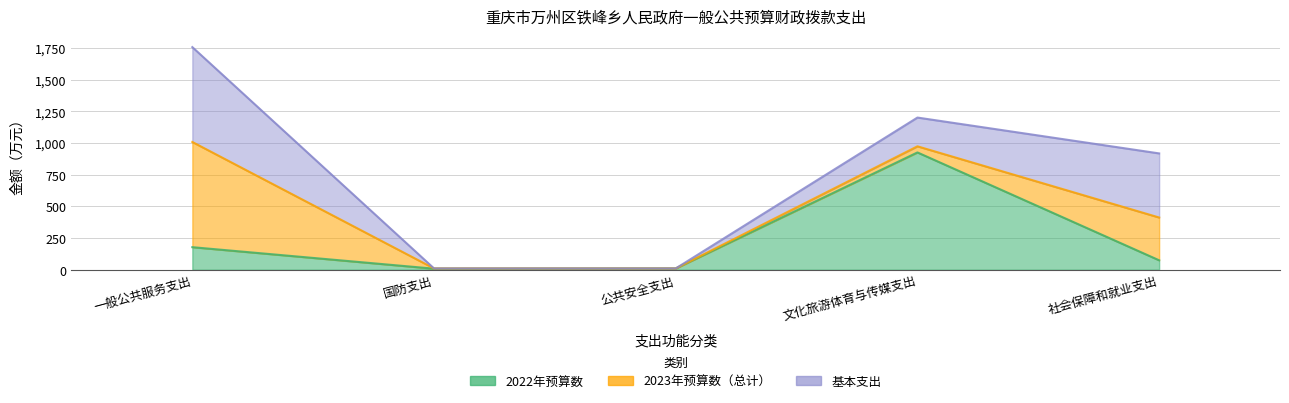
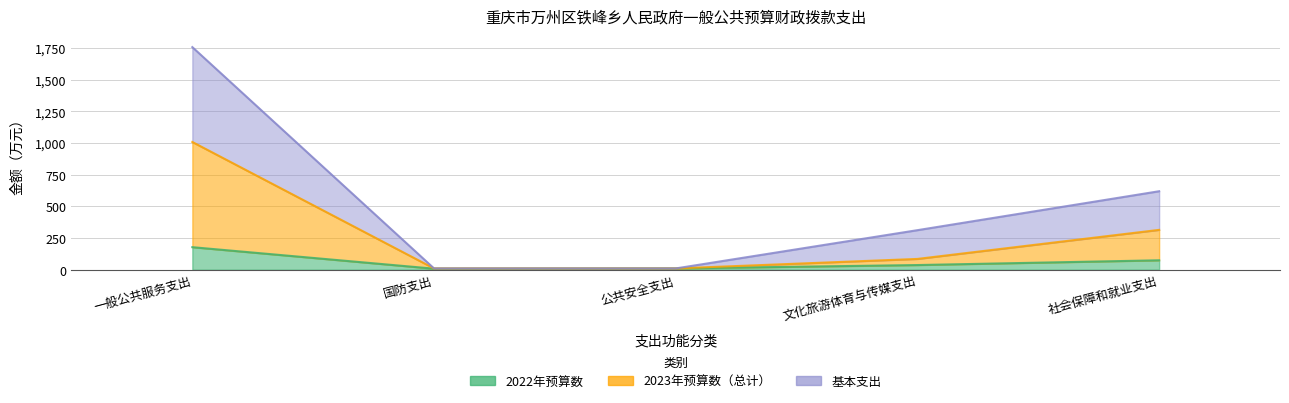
  {
    "2022年预算数": {
      "一般公共服务支出": 180,
-     "文化旅游体育与传媒支出": 930,
+     "文化旅游体育与传媒支出": 40,
      "社会保障和就业支出": 70
    },
    "2023年预算数（总计）": {
      "一般公共服务支出": 830,
      "文化旅游体育与传媒支出": 50,
-     "社会保障和就业支出": 340
+     "社会保障和就业支出": 240
    },
    "基本支出": {
      "一般公共服务支出": 750,
      "文化旅游体育与传媒支出": 230,
-     "社会保障和就业支出": 510
+     "社会保障和就业支出": 300
    }
  }
